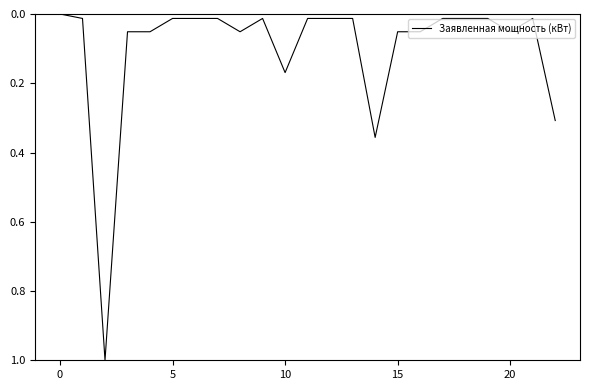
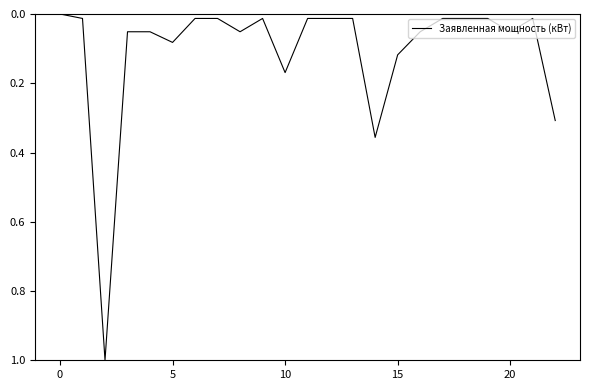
  {
    "0": 0.00,
-   "5": 0.01,
+   "5": 0.08,
    "10": 0.17,
-   "15": 0.05
+   "15": 0.12
  }
